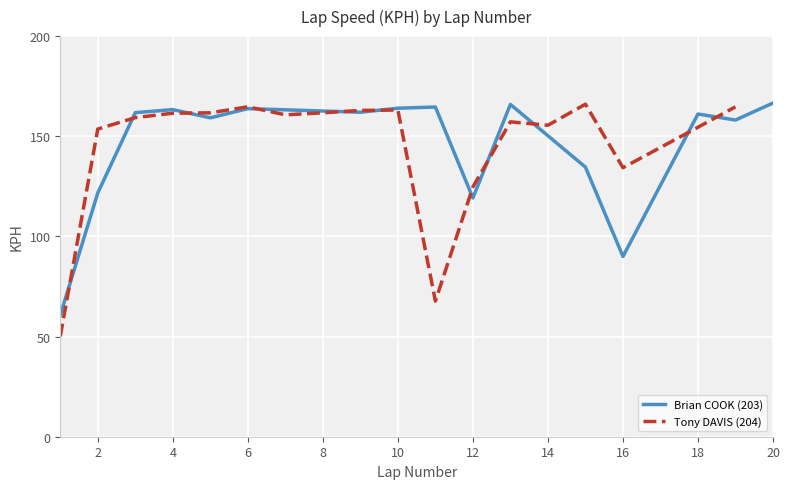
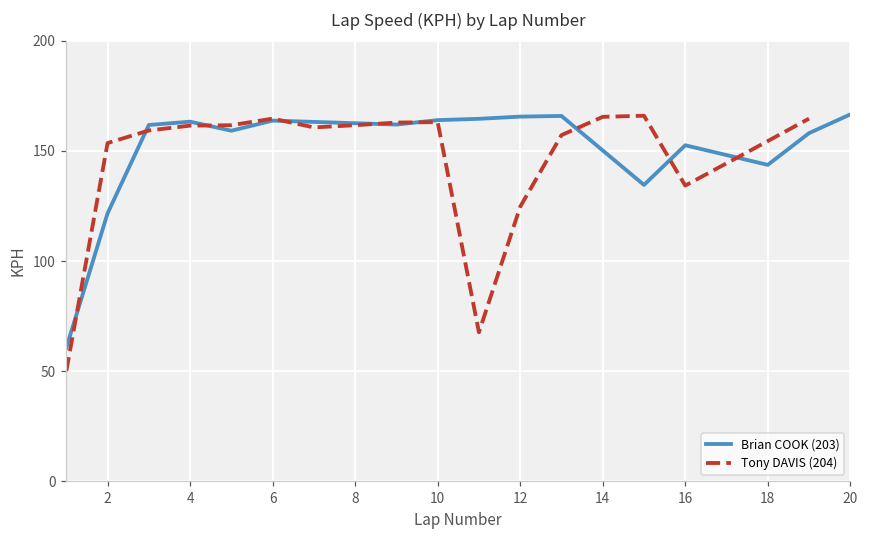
  {
    "Brian COOK (203)": {
      "2": 122,
      "4": 163,
-     "12": 119,
-     "16": 90,
-     "18": 161,
+     "12": 166,
+     "16": 153,
+     "18": 144,
      "20": 167
    },
    "Tony DAVIS (204)": {
      "2": 154,
      "4": 162,
      "12": 125,
-     "14": 156,
+     "14": 166,
      "16": 134,
      "18": 155
    }
  }
